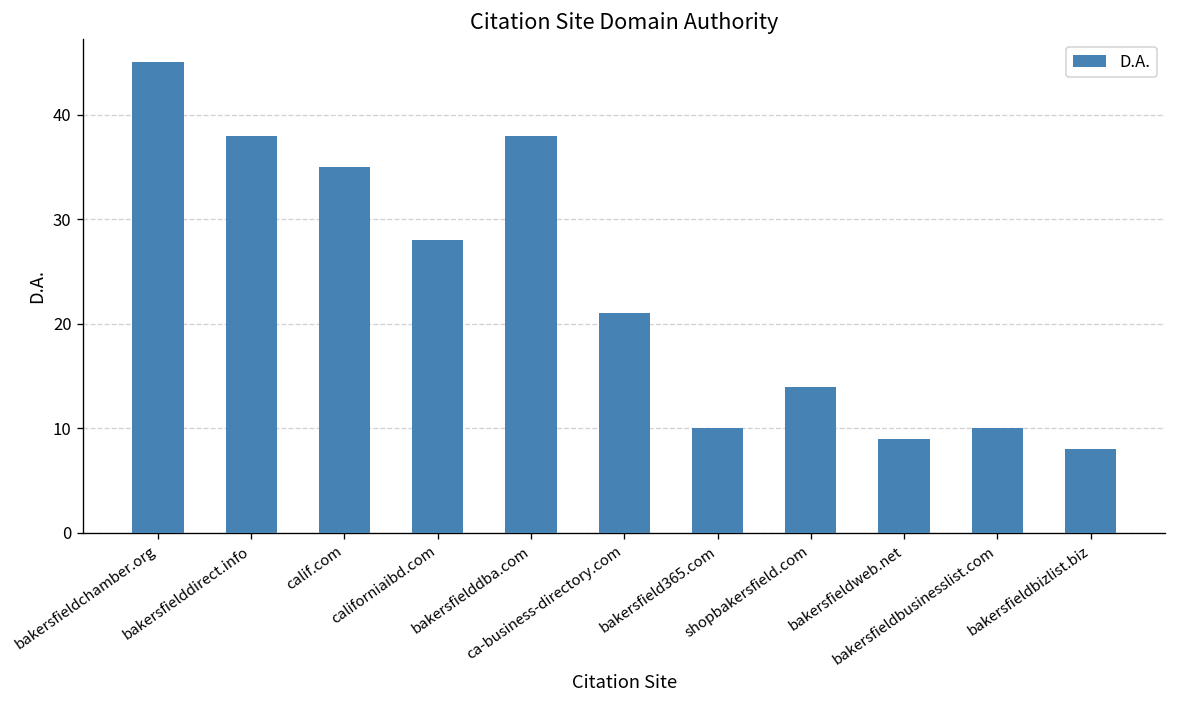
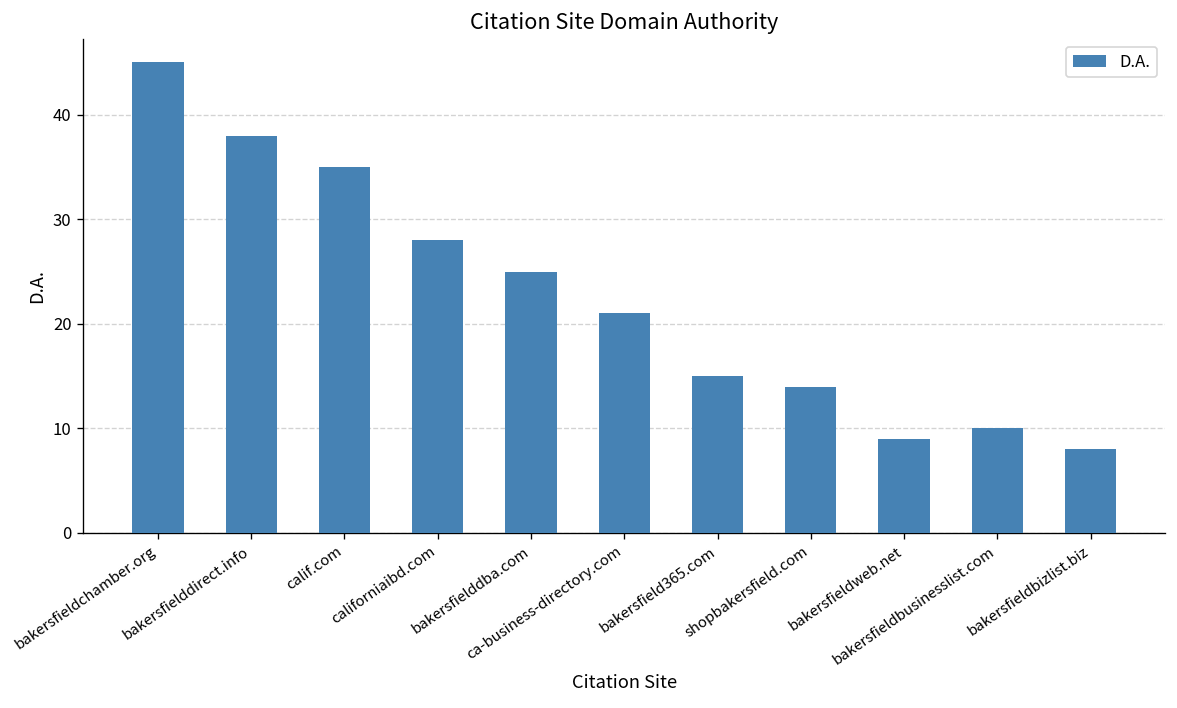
  {
    "bakersfieldchamber.org": 45,
    "bakersfielddirect.info": 38,
    "calif.com": 35,
    "californiaibd.com": 28,
-   "bakersfielddba.com": 38,
+   "bakersfielddba.com": 25,
    "ca-business-directory.com": 21,
-   "bakersfield365.com": 10,
+   "bakersfield365.com": 15,
    "shopbakersfield.com": 14,
    "bakersfieldweb.net": 9,
    "bakersfieldbusinesslist.com": 10,
    "bakersfieldbizlist.biz": 8
  }
